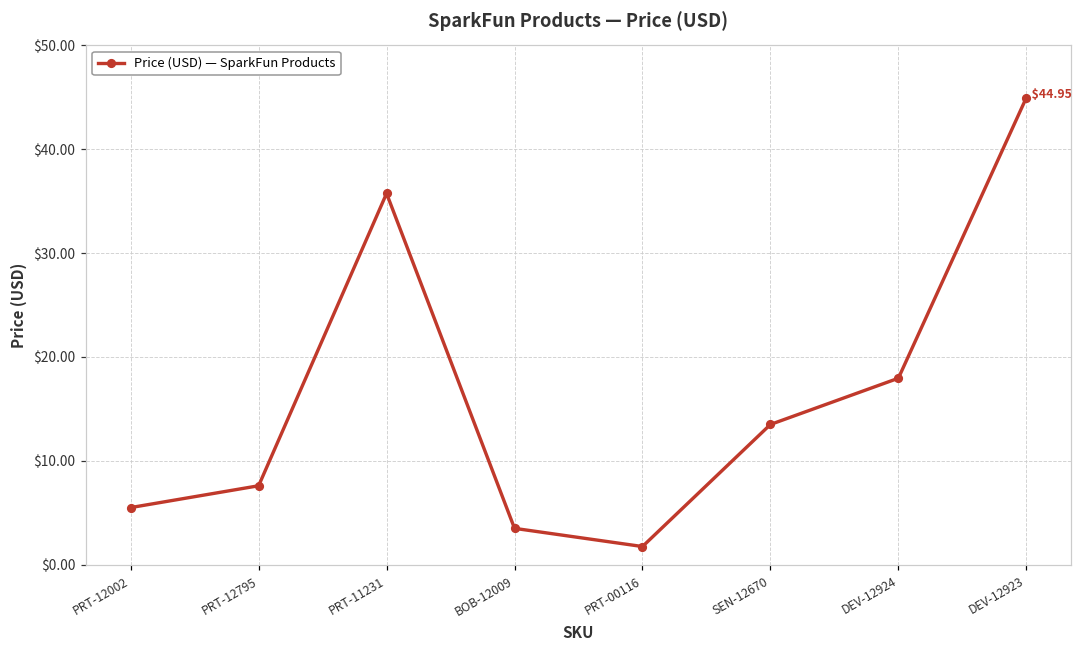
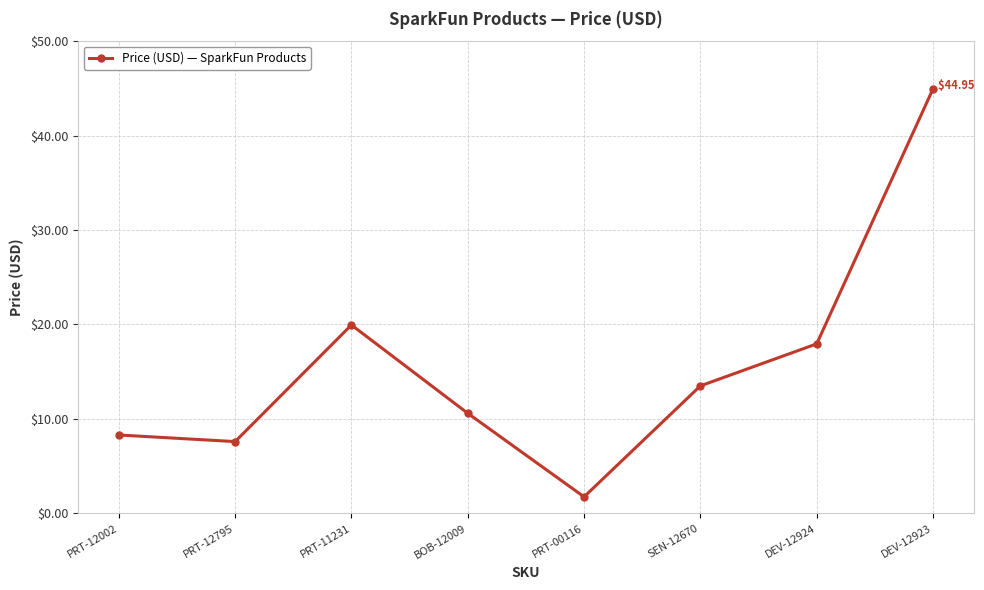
  {
-   "PRT-12002": "$6",
+   "PRT-12002": "$8",
    "PRT-12795": "$8",
-   "PRT-11231": "$36",
-   "BOB-12009": "$4",
+   "PRT-11231": "$20",
+   "BOB-12009": "$11",
    "PRT-00116": "$2",
    "SEN-12670": "$14",
    "DEV-12924": "$18"
  }
